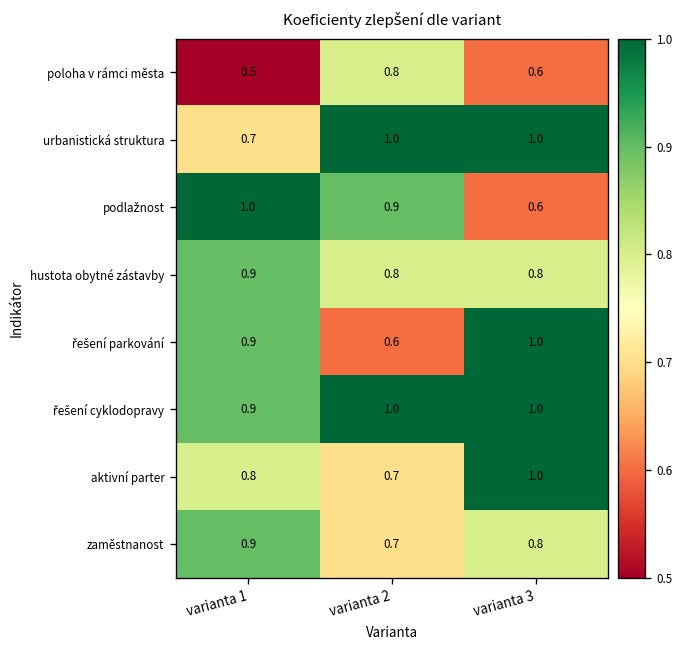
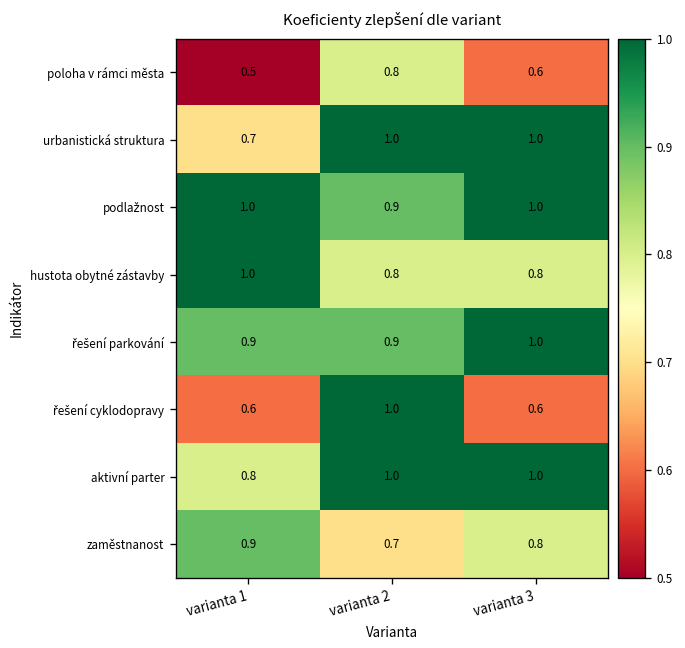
  {
    "poloha v rámci města": {
      "varianta 1": 0.5,
      "varianta 2": 0.8,
      "varianta 3": 0.6
    },
    "urbanistická struktura": {
      "varianta 1": 0.7,
      "varianta 2": 1.0,
      "varianta 3": 1.0
    },
    "podlažnost": {
      "varianta 1": 1.0,
      "varianta 2": 0.9,
-     "varianta 3": 0.6
+     "varianta 3": 1.0
    },
    "hustota obytné zástavby": {
-     "varianta 1": 0.9,
+     "varianta 1": 1.0,
      "varianta 2": 0.8,
      "varianta 3": 0.8
    },
    "řešení parkování": {
      "varianta 1": 0.9,
-     "varianta 2": 0.6,
+     "varianta 2": 0.9,
      "varianta 3": 1.0
    },
    "řešení cyklodopravy": {
-     "varianta 1": 0.9,
+     "varianta 1": 0.6,
      "varianta 2": 1.0,
-     "varianta 3": 1.0
+     "varianta 3": 0.6
    },
    "aktivní parter": {
      "varianta 1": 0.8,
-     "varianta 2": 0.7,
+     "varianta 2": 1.0,
      "varianta 3": 1.0
    },
    "zaměstnanost": {
      "varianta 1": 0.9,
      "varianta 2": 0.7,
      "varianta 3": 0.8
    }
  }
